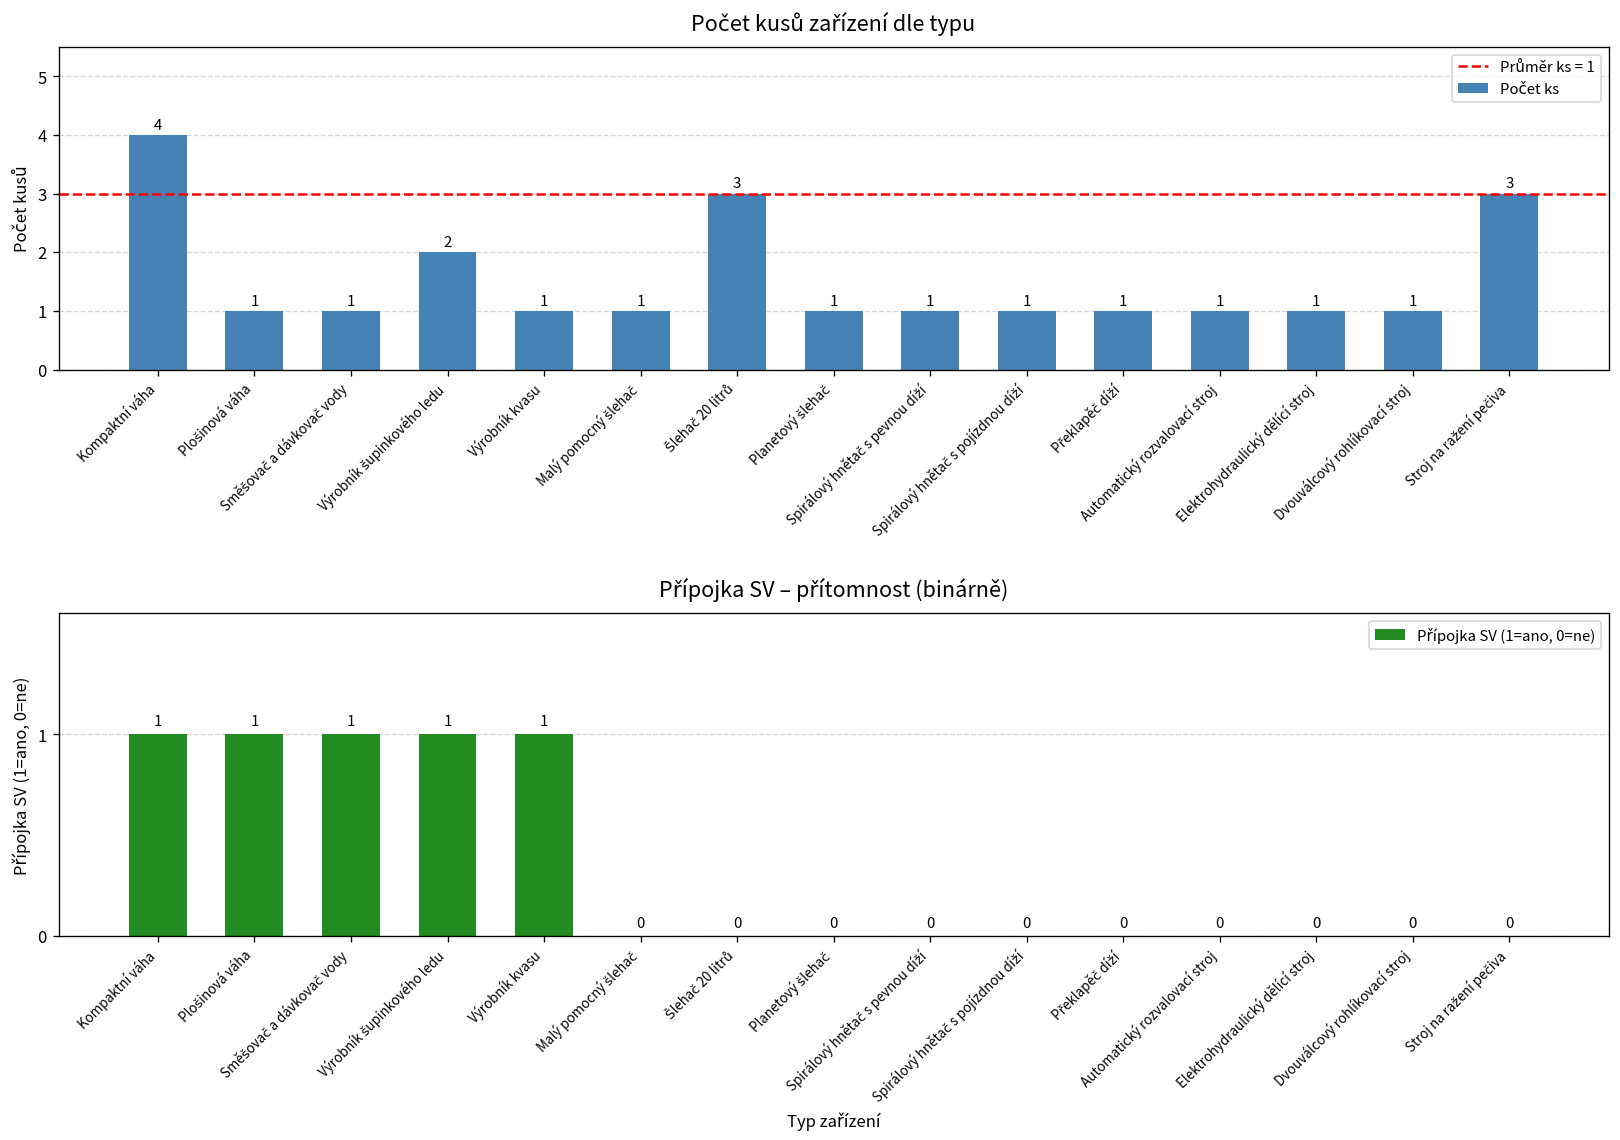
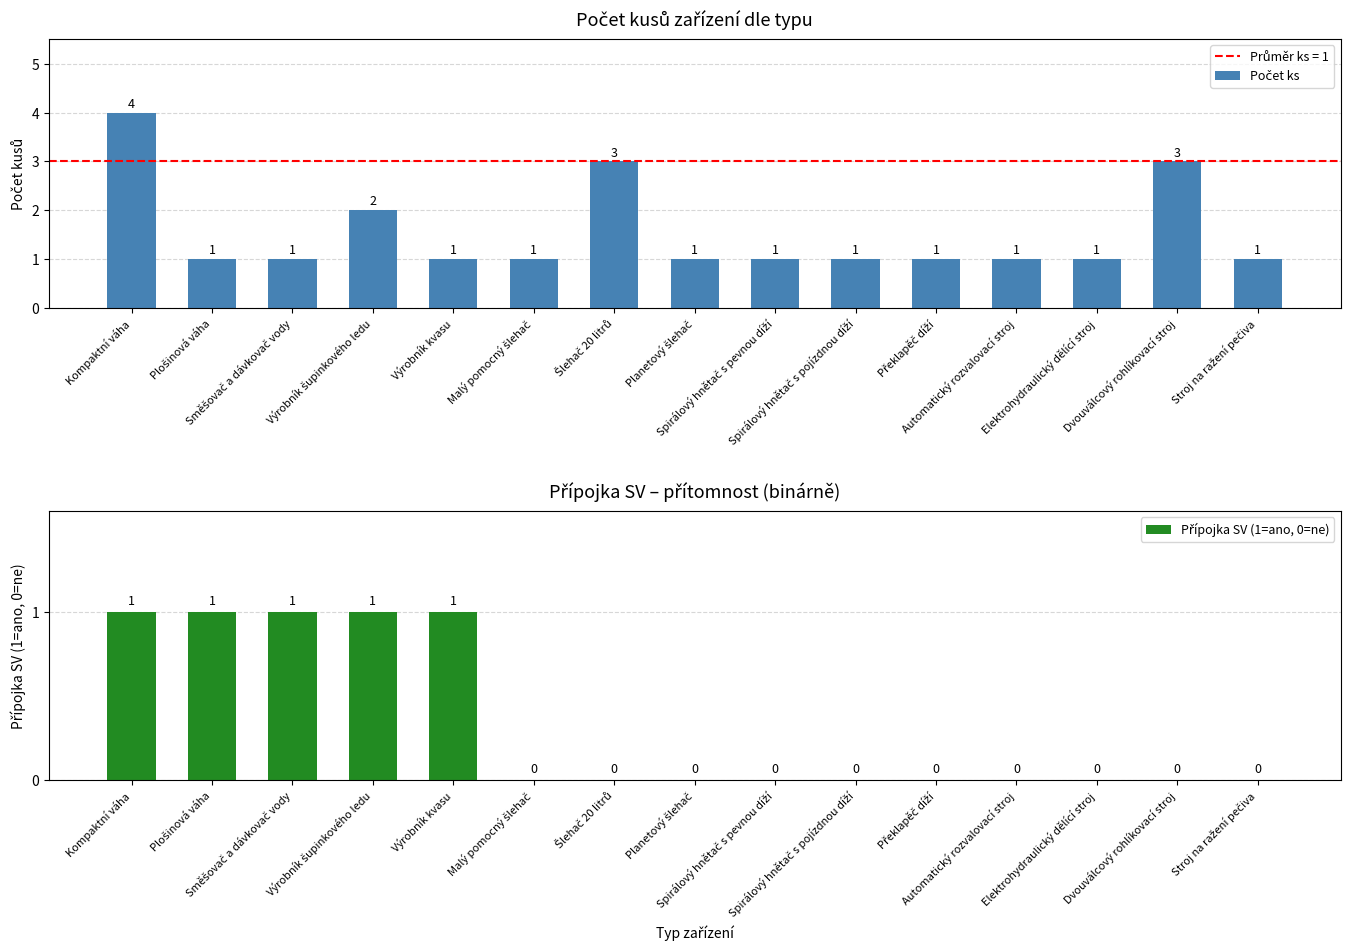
  {
    "Počet kusů zařízení dle typu": {
      "Kompaktní váha": 4,
      "Plošinová váha": 1,
      "Směšovač a dávkovač vody": 1,
      "Výrobník šupinkového ledu": 2,
      "Výrobník kvasu": 1,
      "Malý pomocný šlehač": 1,
      "Šlehač 20 litrů": 3,
      "Planetový šlehač": 1,
      "Spirálový hnětač s pevnou díží": 1,
      "Spirálový hnětač s pojízdnou díží": 1,
      "Překlapěč díží": 1,
      "Automatický rozvalovací stroj": 1,
      "Elektrohydraulický dělící stroj": 1,
-     "Dvouválcový rohlíkovací stroj": 1,
-     "Stroj na ražení pečiva": 3
+     "Dvouválcový rohlíkovací stroj": 3,
+     "Stroj na ražení pečiva": 1
    },
    "Přípojka SV – přítomnost (binárně)": {
      "Kompaktní váha": 1,
      "Plošinová váha": 1,
      "Směšovač a dávkovač vody": 1,
      "Výrobník šupinkového ledu": 1,
      "Výrobník kvasu": 1,
      "Malý pomocný šlehač": 0,
      "Šlehač 20 litrů": 0,
      "Planetový šlehač": 0,
      "Spirálový hnětač s pevnou díží": 0,
      "Spirálový hnětač s pojízdnou díží": 0,
      "Překlapěč díží": 0,
      "Automatický rozvalovací stroj": 0,
      "Elektrohydraulický dělící stroj": 0,
      "Dvouválcový rohlíkovací stroj": 0,
      "Stroj na ražení pečiva": 0
    }
  }
